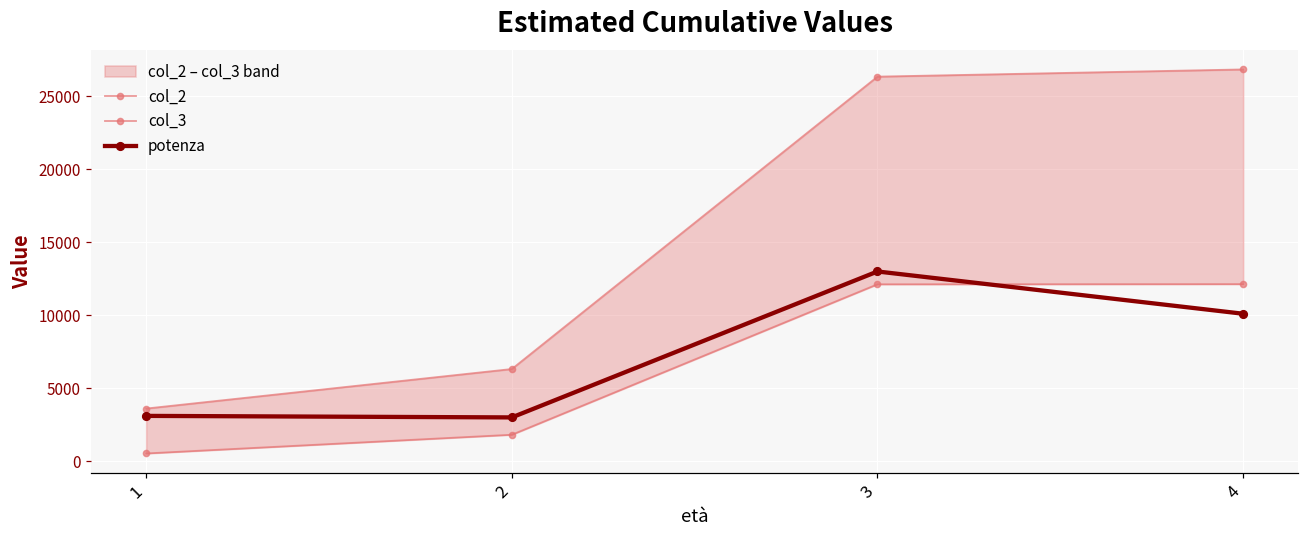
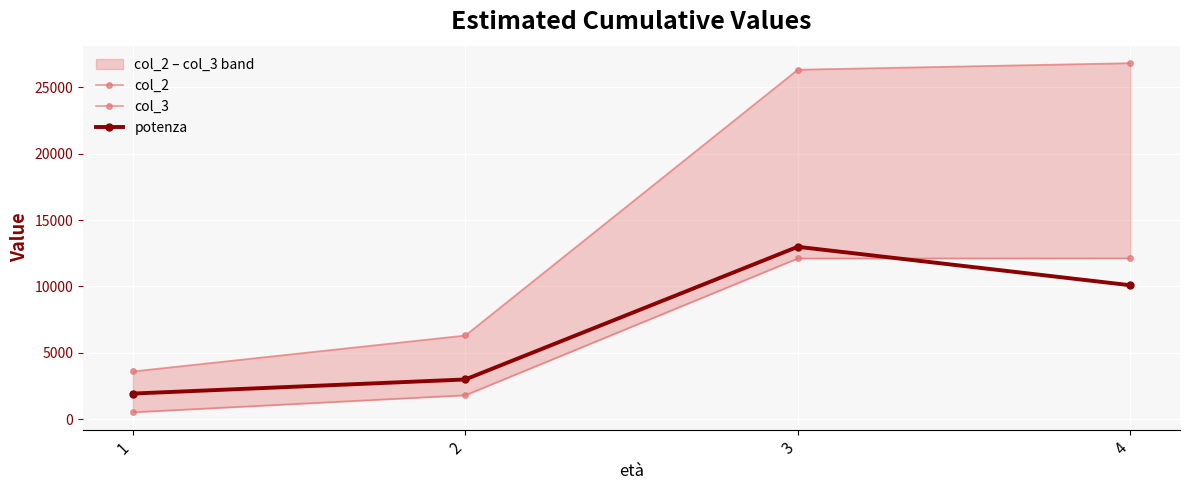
  {
    "potenza": {
-     "1": 3100,
+     "1": 1900,
      "2": 3000,
      "3": 13000,
      "4": 10100
    }
  }
